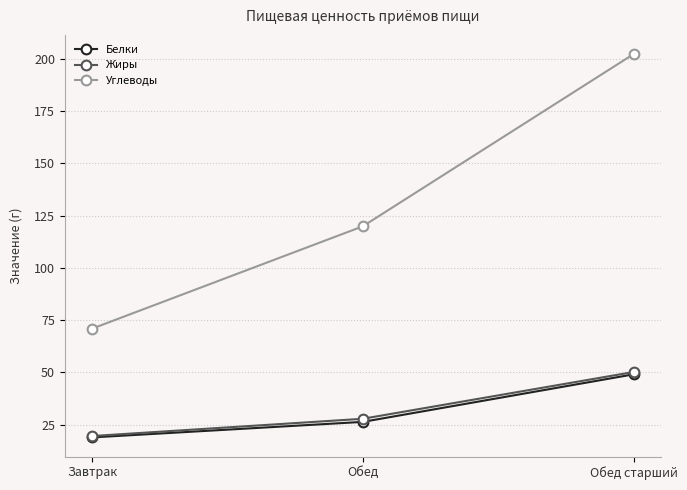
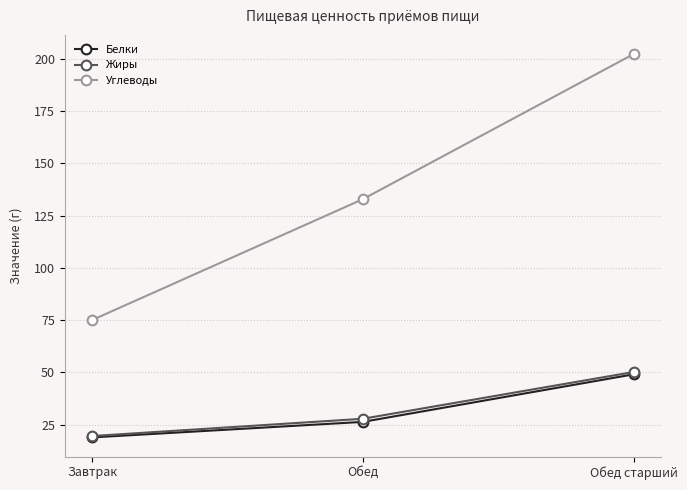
  {
    "Белки": {
      "Обед": 26
    },
    "Жиры": {
      "Обед": 28
    },
    "Углеводы": {
-     "Завтрак": 71,
-     "Обед": 120,
+     "Завтрак": 75,
+     "Обед": 133,
      "Обед старший": 202
    }
  }
